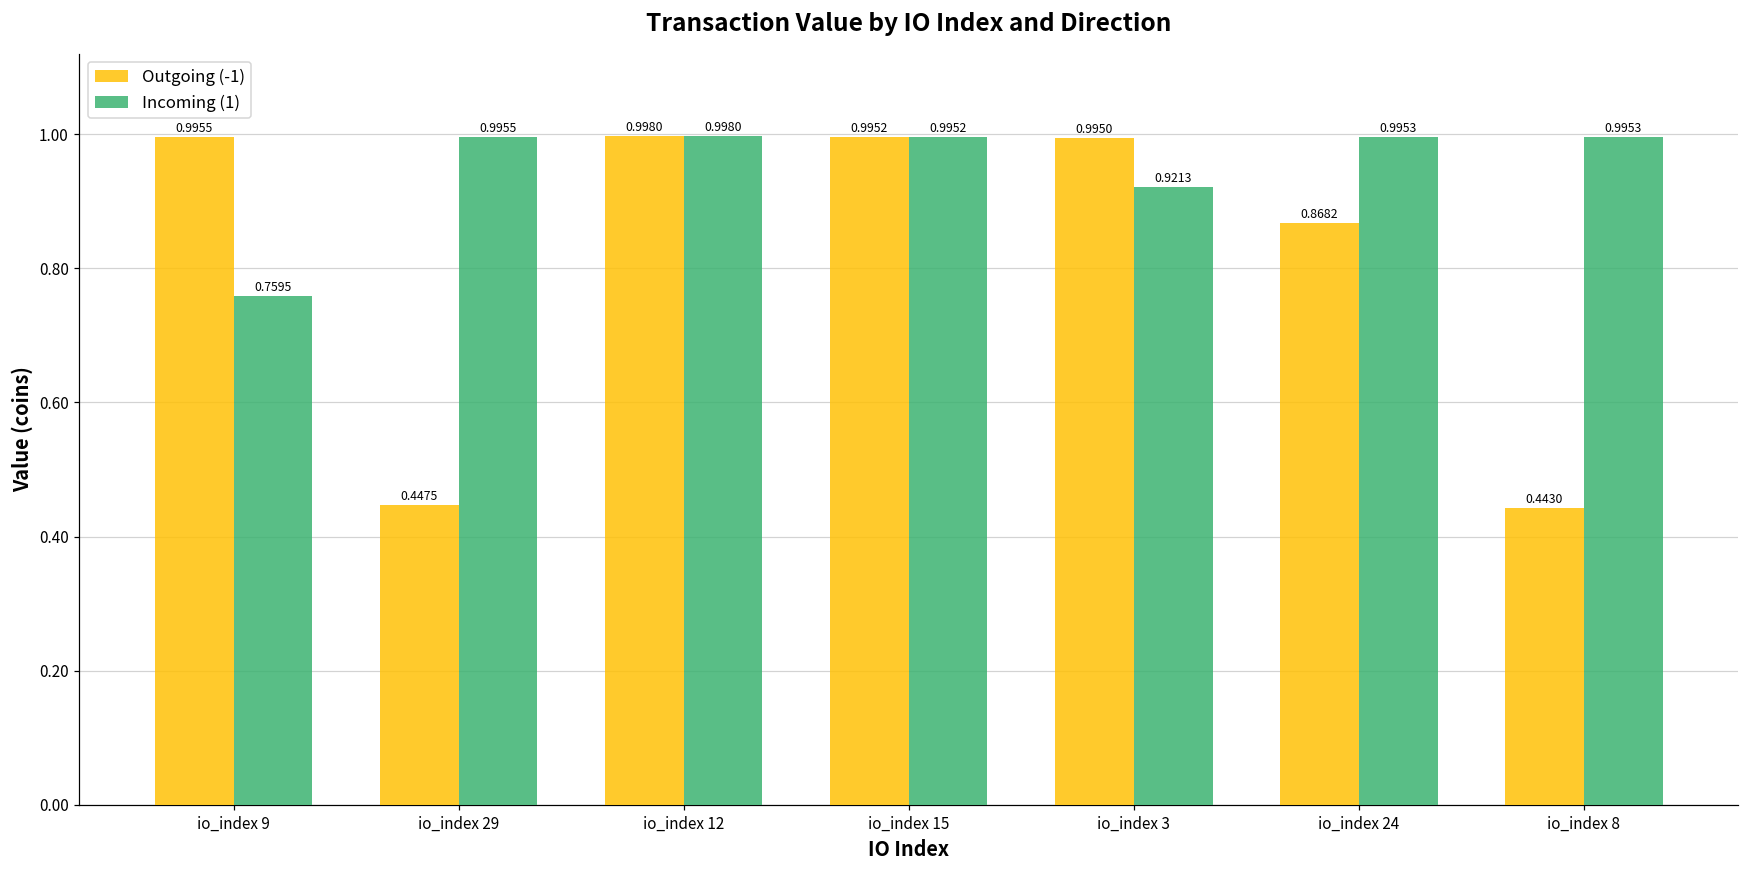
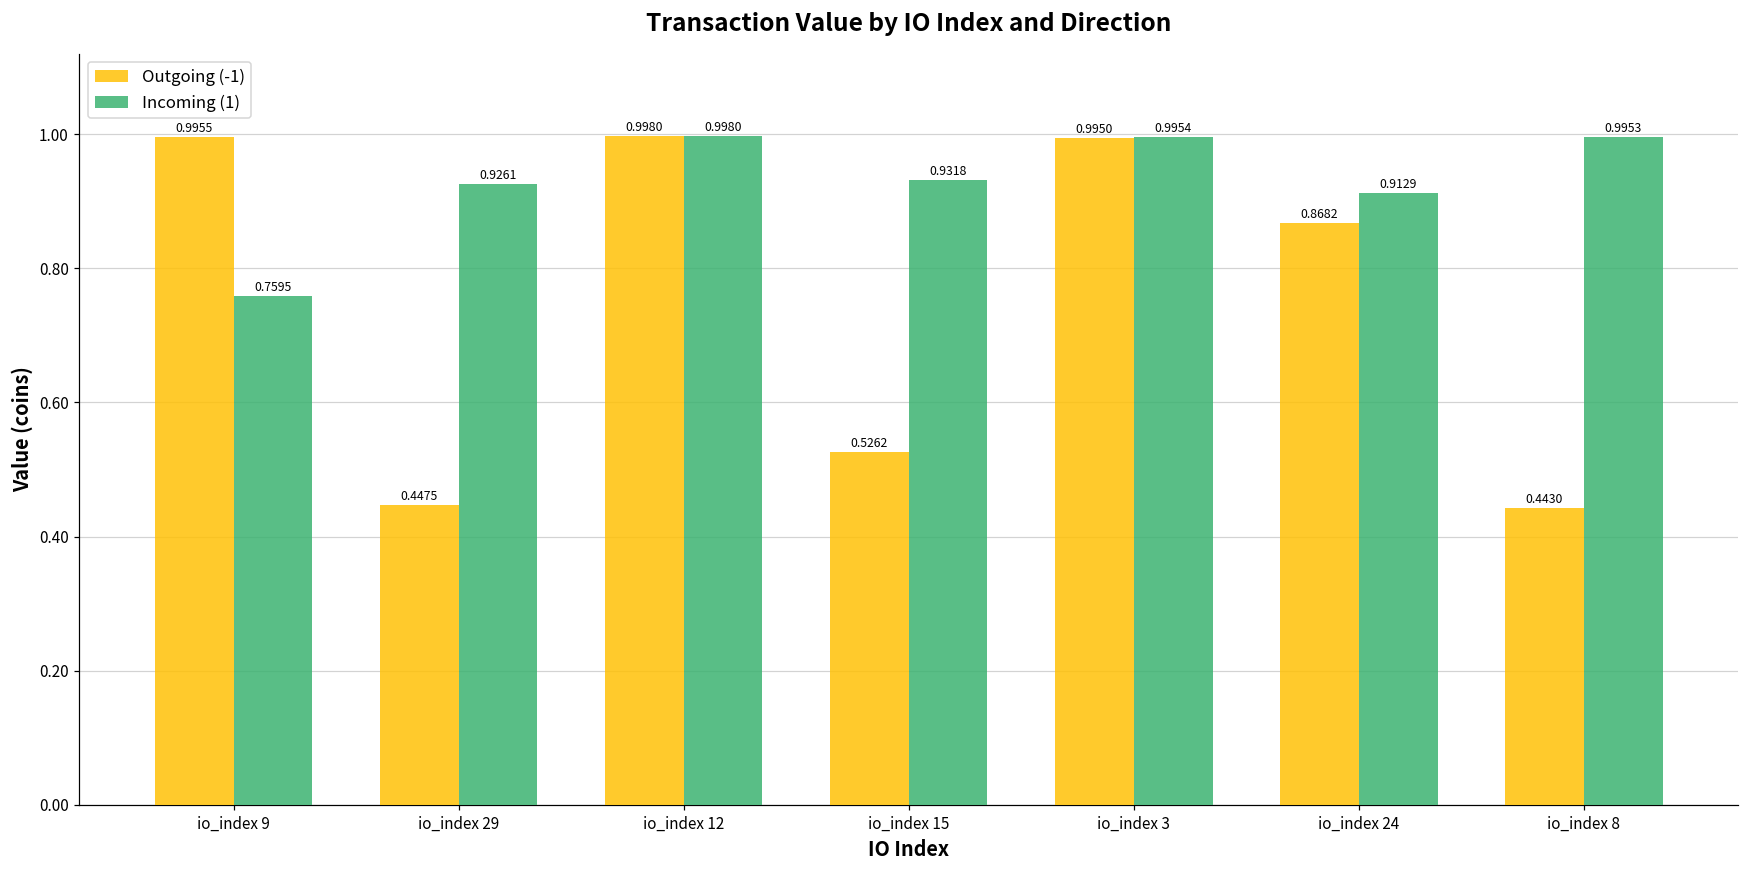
  {
    "Outgoing (-1)": {
      "io_index 9": 0.9955,
      "io_index 29": 0.4475,
      "io_index 12": 0.9980,
-     "io_index 15": 0.9952,
+     "io_index 15": 0.5262,
      "io_index 3": 0.9950,
      "io_index 24": 0.8682,
      "io_index 8": 0.4430
    },
    "Incoming (1)": {
      "io_index 9": 0.7595,
-     "io_index 29": 0.9955,
+     "io_index 29": 0.9261,
      "io_index 12": 0.9980,
-     "io_index 15": 0.9952,
-     "io_index 3": 0.9213,
-     "io_index 24": 0.9953,
+     "io_index 15": 0.9318,
+     "io_index 3": 0.9954,
+     "io_index 24": 0.9129,
      "io_index 8": 0.9953
    }
  }
